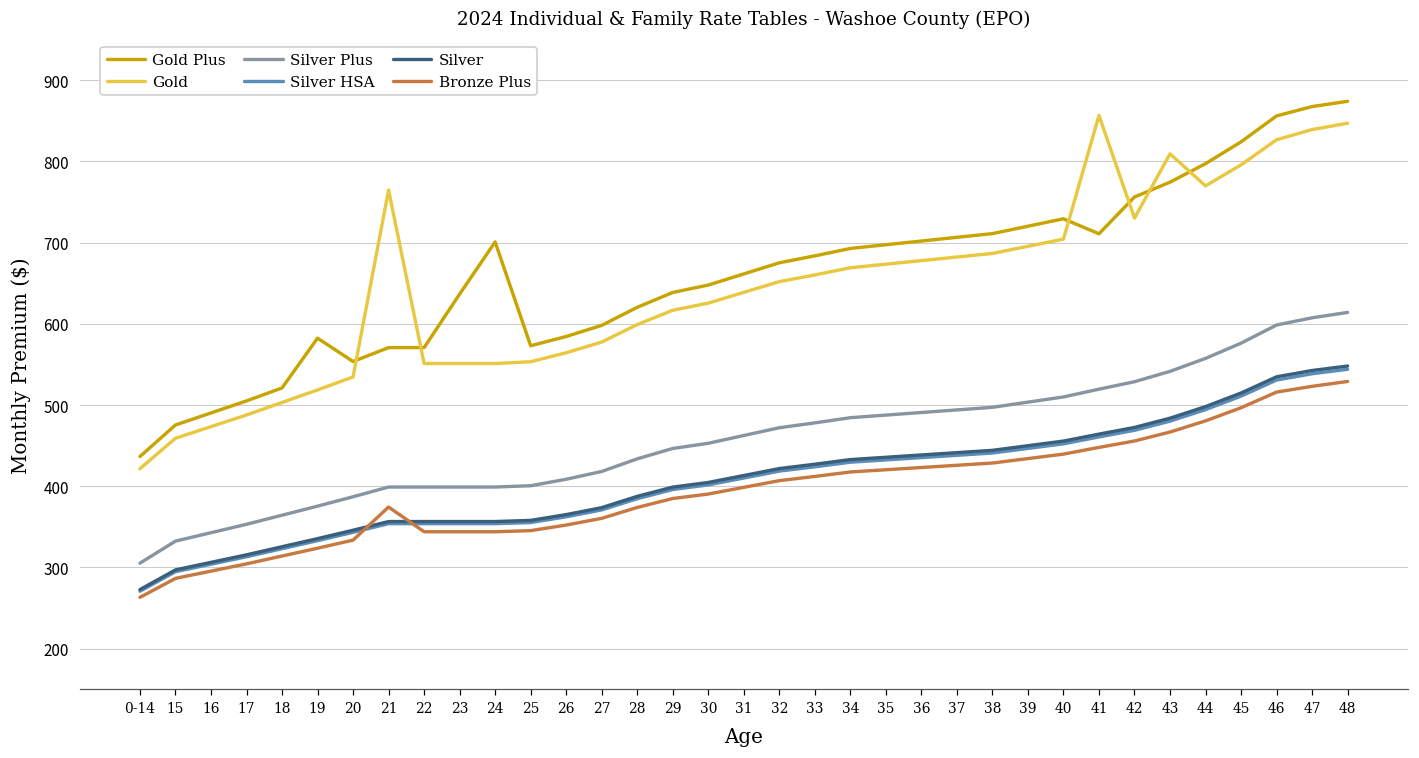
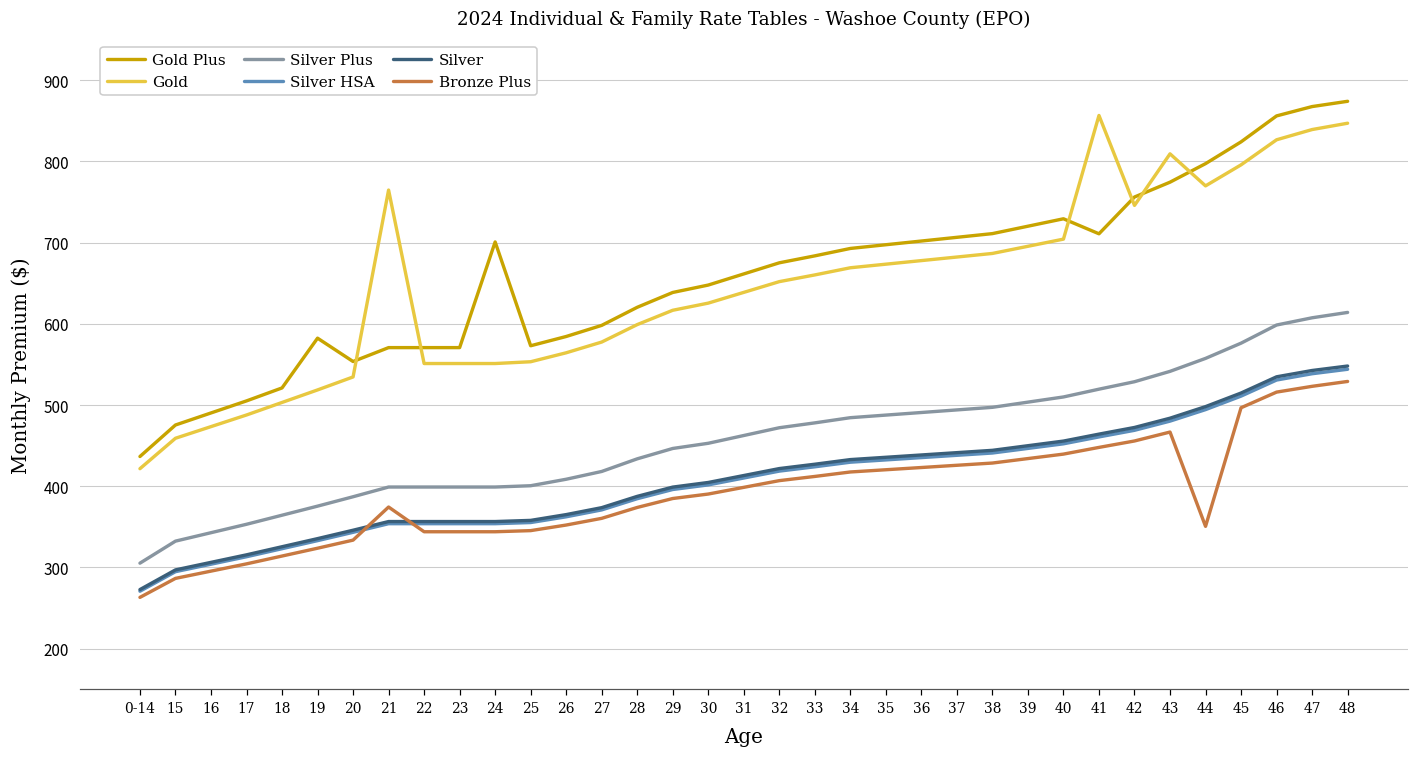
  {
    "Gold Plus": {
      "0-14": 440,
      "15": 480,
      "16": 490,
      "17": 510,
      "18": 520,
      "19": 580,
      "20": 550,
      "21": 570,
      "22": 570,
-     "23": 640,
+     "23": 570,
      "24": 700,
      "25": 570,
      "26": 580,
      "27": 600,
      "28": 620,
      "29": 640,
      "30": 650,
      "31": 660,
      "32": 680,
      "33": 680,
      "34": 690,
      "35": 700,
      "36": 700,
      "37": 710,
      "38": 710,
      "39": 720,
      "40": 730,
      "41": 710,
      "42": 760,
      "43": 770,
      "44": 800,
      "45": 820,
      "46": 860,
      "47": 870,
      "48": 870
    },
    "Gold": {
      "0-14": 420,
      "15": 460,
      "16": 470,
      "17": 490,
      "18": 500,
      "19": 520,
      "20": 530,
      "21": 760,
      "22": 550,
      "23": 550,
      "24": 550,
      "25": 550,
      "26": 560,
      "27": 580,
      "28": 600,
      "29": 620,
      "30": 630,
      "31": 640,
      "32": 650,
      "33": 660,
      "34": 670,
      "35": 670,
      "36": 680,
      "37": 680,
      "38": 690,
      "39": 700,
      "40": 700,
      "41": 860,
-     "42": 730,
+     "42": 750,
      "43": 810,
      "44": 770,
      "45": 800,
      "46": 830,
      "47": 840,
      "48": 850
    },
    "Silver": {
      "42": 470,
      "43": 480,
      "44": 500,
      "45": 510,
      "46": 530,
      "47": 540,
      "48": 550
    },
    "Bronze Plus": {
      "0-14": 260,
      "15": 290,
      "16": 300,
      "17": 300,
      "18": 310,
      "19": 320,
      "20": 330,
      "21": 370,
      "22": 340,
      "23": 340,
      "24": 340,
      "25": 350,
      "26": 350,
      "27": 360,
      "28": 370,
      "29": 380,
      "30": 390,
      "31": 400,
      "32": 410,
      "33": 410,
      "34": 420,
      "35": 420,
      "36": 420,
      "37": 430,
      "38": 430,
      "39": 430,
      "40": 440,
      "41": 450,
      "42": 460,
      "43": 470,
-     "44": 480,
+     "44": 350,
      "45": 500,
      "46": 520,
      "47": 520,
      "48": 530
    }
  }
